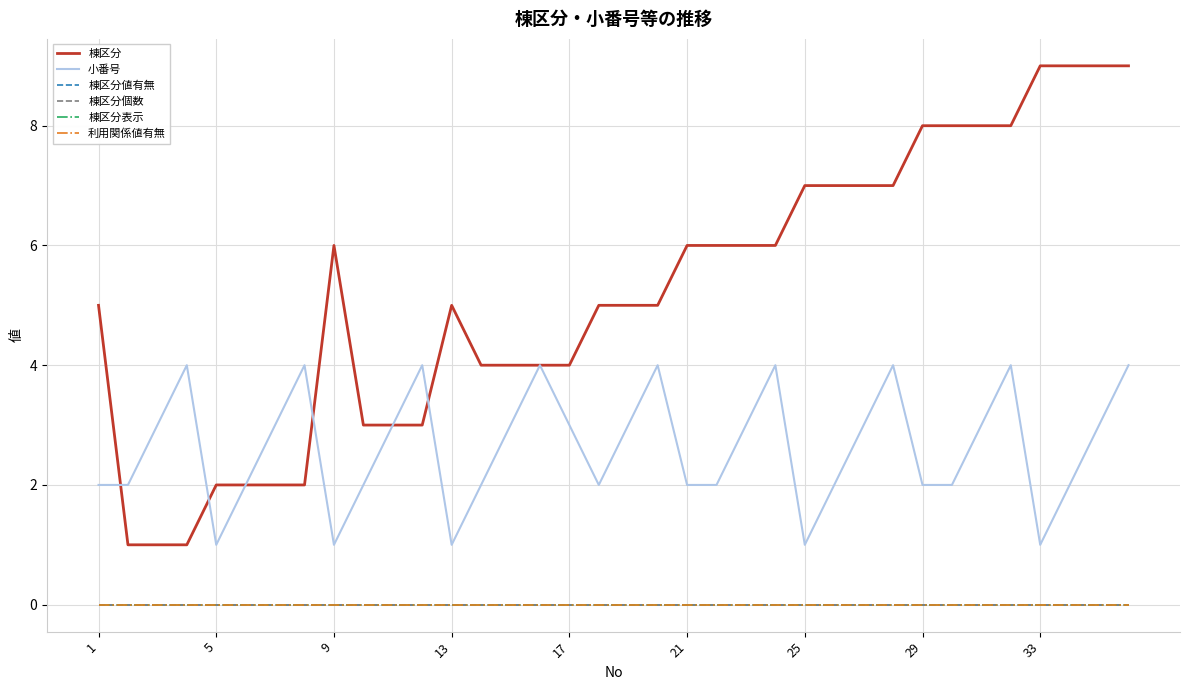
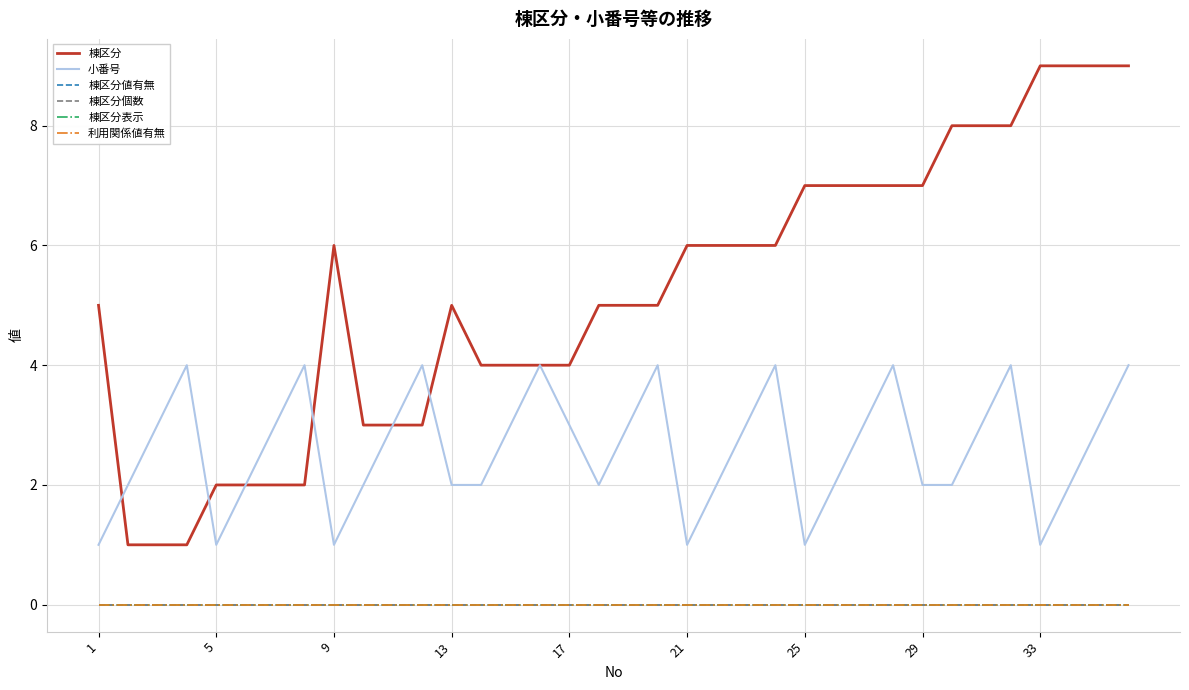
  {
    "棟区分": {
      "1": 5,
      "5": 2,
      "9": 6,
      "13": 5,
      "17": 4,
      "21": 6,
      "25": 7,
-     "29": 8,
+     "29": 7,
      "33": 9
    },
    "小番号": {
-     "1": 2,
+     "1": 1,
      "5": 1,
      "9": 1,
-     "13": 1,
+     "13": 2,
      "17": 3,
-     "21": 2,
+     "21": 1,
      "25": 1,
      "29": 2,
      "33": 1
    },
    "利用関係値有無": {
      "1": 0,
      "5": 0,
      "9": 0,
      "13": 0,
      "17": 0,
      "21": 0,
      "25": 0,
      "29": 0,
      "33": 0
    }
  }
